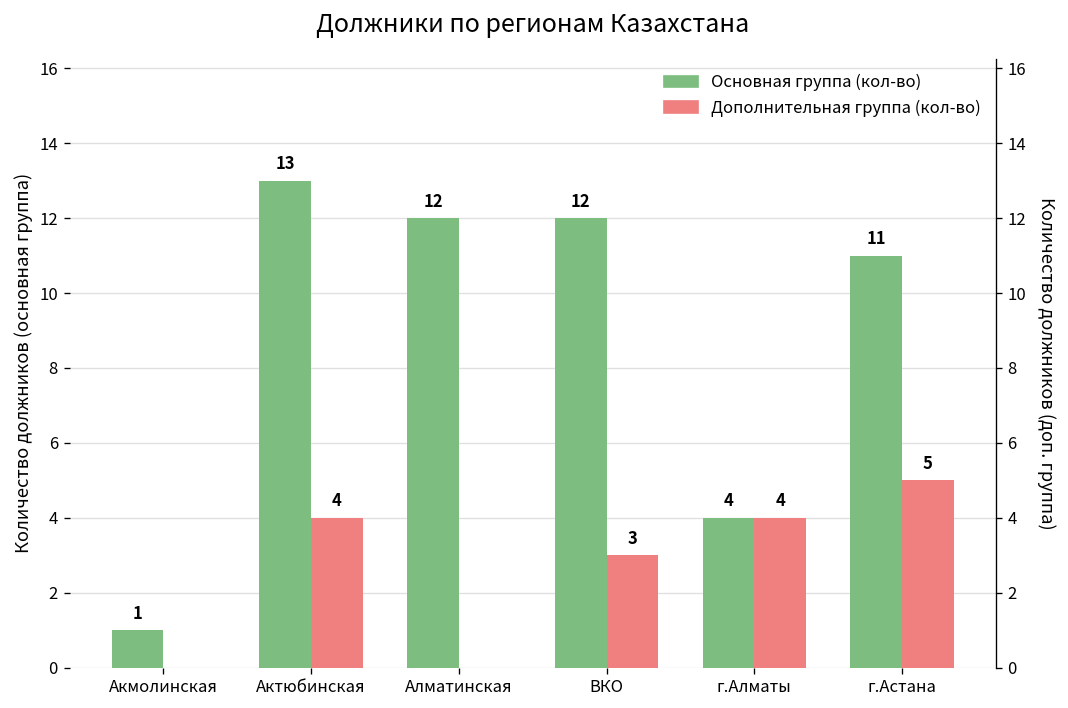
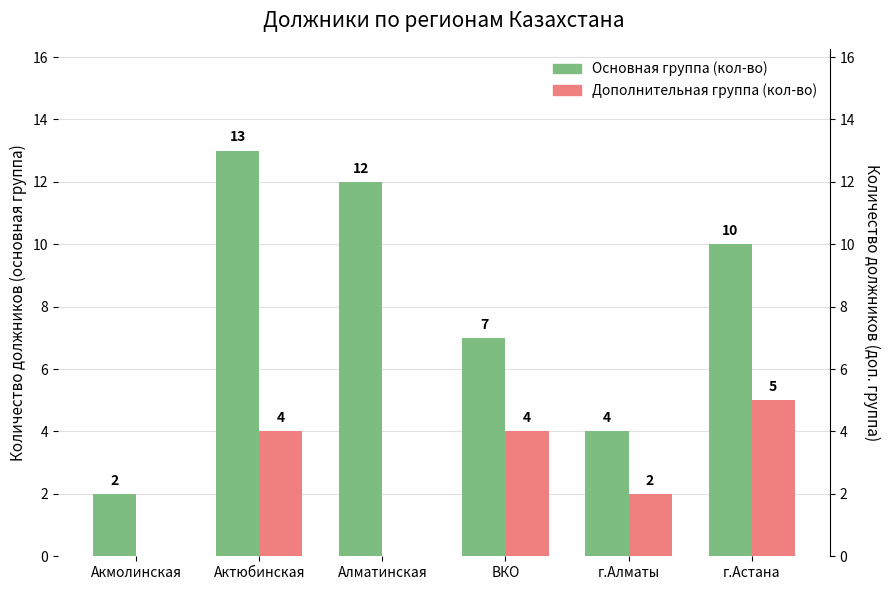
  {
    "Основная группа (кол-во)": {
-     "Акмолинская": 1,
+     "Акмолинская": 2,
      "Актюбинская": 13,
      "Алматинская": 12,
-     "ВКО": 12,
+     "ВКО": 7,
      "г.Алматы": 4,
-     "г.Астана": 11
+     "г.Астана": 10
    },
    "Дополнительная группа (кол-во)": {
      "Актюбинская": 4,
-     "ВКО": 3,
-     "г.Алматы": 4,
+     "ВКО": 4,
+     "г.Алматы": 2,
      "г.Астана": 5
    }
  }
